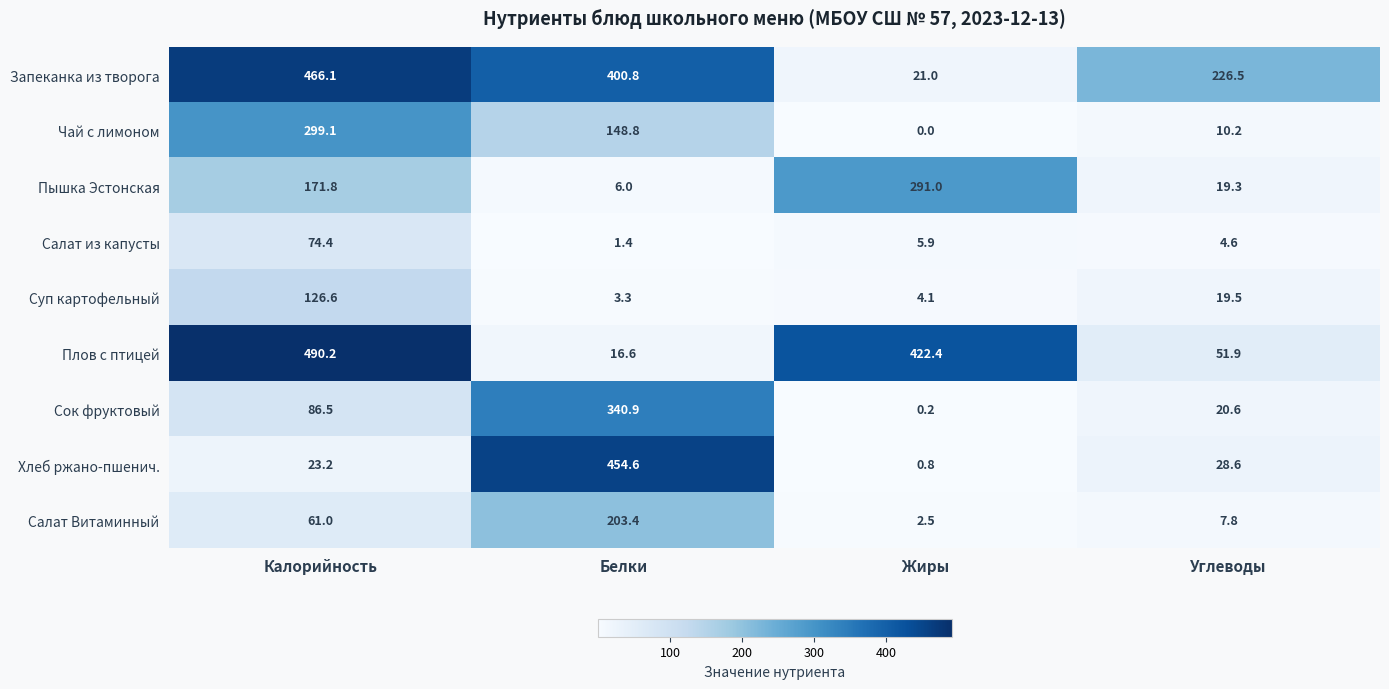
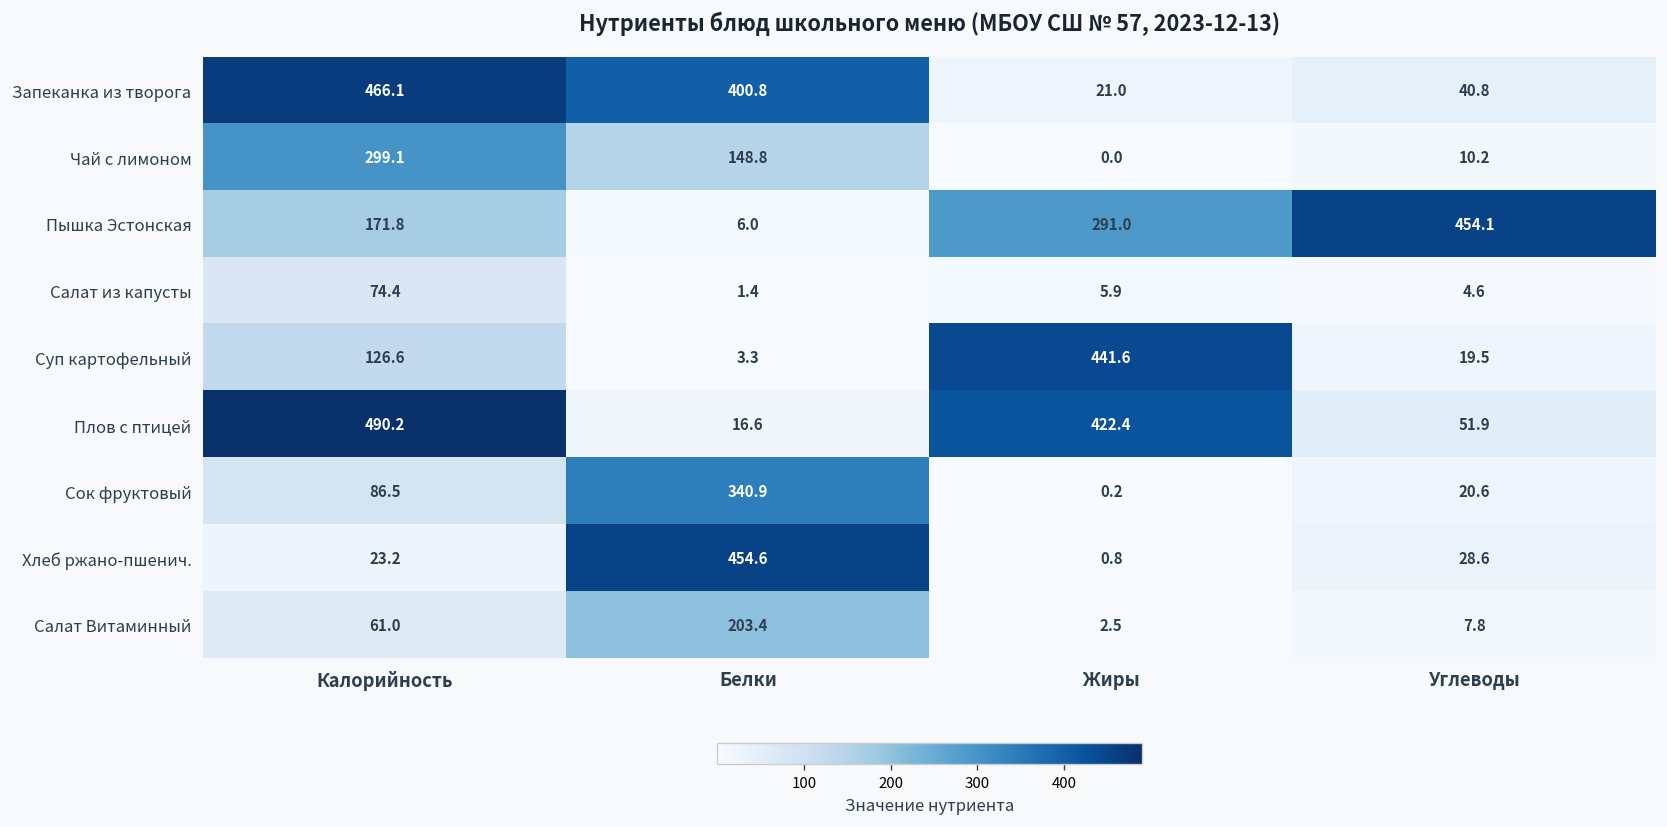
  {
    "Запеканка из творога": {
      "Калорийность": 466.1,
      "Белки": 400.8,
      "Жиры": 21.0,
-     "Углеводы": 226.5
+     "Углеводы": 40.8
    },
    "Чай с лимоном": {
      "Калорийность": 299.1,
      "Белки": 148.8,
      "Жиры": 0.0,
      "Углеводы": 10.2
    },
    "Пышка Эстонская": {
      "Калорийность": 171.8,
      "Белки": 6.0,
      "Жиры": 291.0,
-     "Углеводы": 19.3
+     "Углеводы": 454.1
    },
    "Салат из капусты": {
      "Калорийность": 74.4,
      "Белки": 1.4,
      "Жиры": 5.9,
      "Углеводы": 4.6
    },
    "Суп картофельный": {
      "Калорийность": 126.6,
      "Белки": 3.3,
-     "Жиры": 4.1,
+     "Жиры": 441.6,
      "Углеводы": 19.5
    },
    "Плов с птицей": {
      "Калорийность": 490.2,
      "Белки": 16.6,
      "Жиры": 422.4,
      "Углеводы": 51.9
    },
    "Сок фруктовый": {
      "Калорийность": 86.5,
      "Белки": 340.9,
      "Жиры": 0.2,
      "Углеводы": 20.6
    },
    "Хлеб ржано-пшенич.": {
      "Калорийность": 23.2,
      "Белки": 454.6,
      "Жиры": 0.8,
      "Углеводы": 28.6
    },
    "Салат Витаминный": {
      "Калорийность": 61.0,
      "Белки": 203.4,
      "Жиры": 2.5,
      "Углеводы": 7.8
    }
  }
